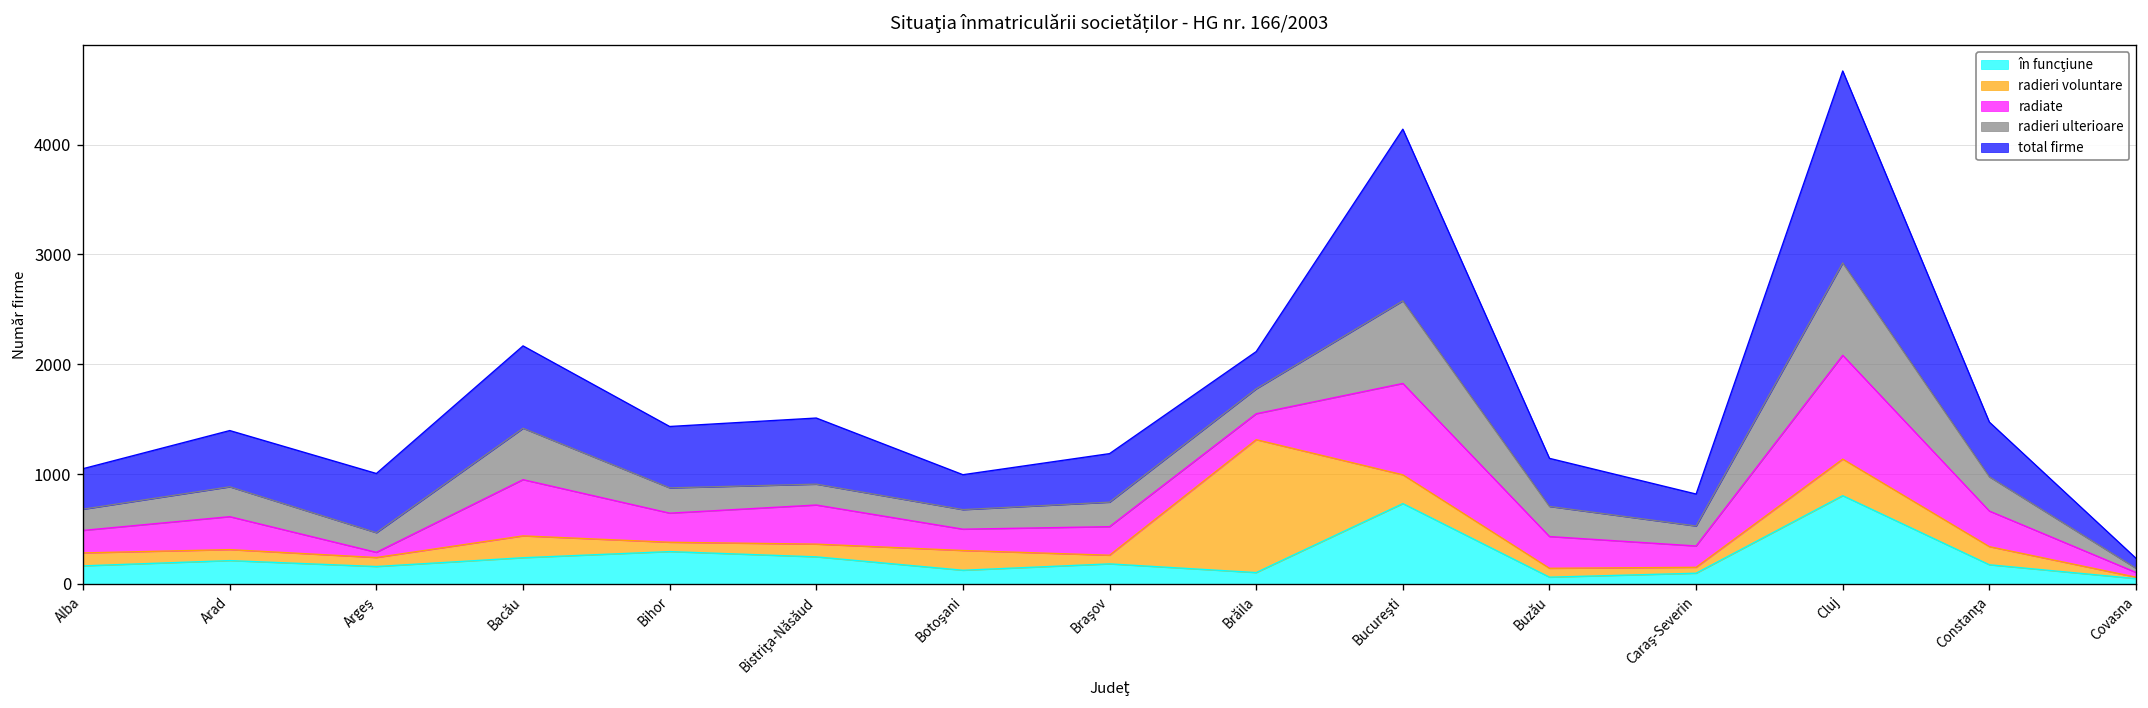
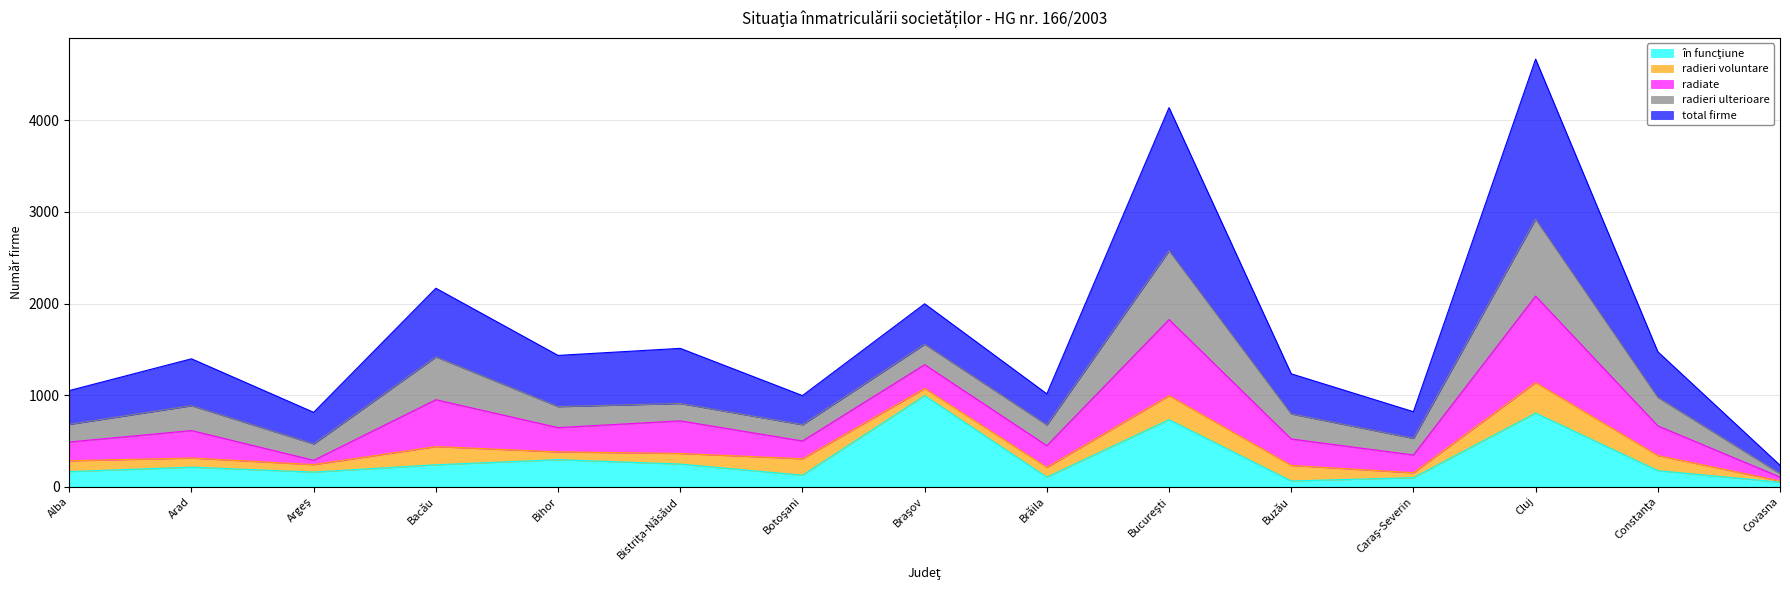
  {
    "în funcţiune": {
      "Alba": 200,
      "Arad": 200,
      "Argeş": 200,
      "Bacău": 200,
      "Bihor": 300,
      "Bistriţa-Năsăud": 200,
      "Botoşani": 100,
-     "Braşov": 200,
+     "Braşov": 1000,
      "Brăila": 100,
      "Bucureşti": 700,
      "Buzău": 100,
      "Caraş-Severin": 100,
      "Cluj": 800,
      "Constanţa": 200
    },
    "radieri voluntare": {
      "Alba": 100,
      "Arad": 100,
      "Argeş": 100,
      "Bacău": 200,
      "Bihor": 100,
      "Bistriţa-Năsăud": 100,
      "Botoşani": 200,
      "Braşov": 100,
-     "Brăila": 1200,
+     "Brăila": 100,
      "Bucureşti": 300,
-     "Buzău": 100,
+     "Buzău": 200,
      "Caraş-Severin": 100,
      "Cluj": 300,
      "Constanţa": 200
    },
    "radiate": {
      "Alba": 200,
      "Arad": 300,
      "Argeş": 0,
      "Bacău": 500,
      "Bihor": 300,
      "Bistriţa-Năsăud": 400,
      "Botoşani": 200,
      "Braşov": 300,
      "Brăila": 200,
      "Bucureşti": 800,
      "Buzău": 300,
      "Caraş-Severin": 200,
      "Cluj": 900,
      "Constanţa": 300,
      "Covasna": 0
    },
    "radieri ulterioare": {
      "Alba": 200,
      "Arad": 300,
      "Argeş": 200,
      "Bacău": 500,
      "Bihor": 200,
      "Bistriţa-Năsăud": 200,
      "Botoşani": 200,
      "Braşov": 200,
      "Brăila": 200,
      "Bucureşti": 800,
      "Buzău": 300,
      "Caraş-Severin": 200,
      "Cluj": 800,
      "Constanţa": 300,
      "Covasna": 0
    },
    "total firme": {
      "Alba": 400,
      "Arad": 500,
-     "Argeş": 500,
+     "Argeş": 300,
      "Bacău": 800,
      "Bihor": 600,
      "Bistriţa-Năsăud": 600,
      "Botoşani": 300,
      "Braşov": 400,
      "Brăila": 300,
      "Bucureşti": 1600,
      "Buzău": 400,
      "Caraş-Severin": 300,
      "Cluj": 1700,
      "Constanţa": 500,
      "Covasna": 100
    }
  }
